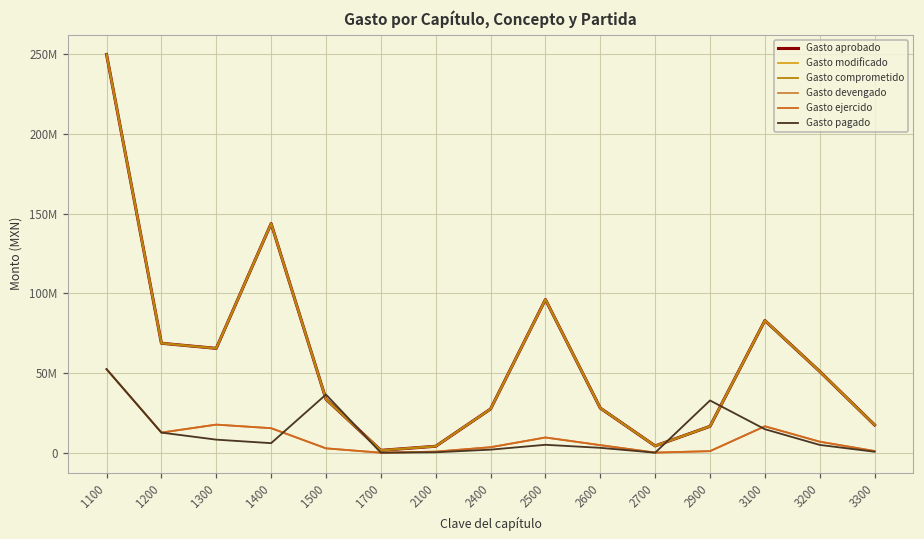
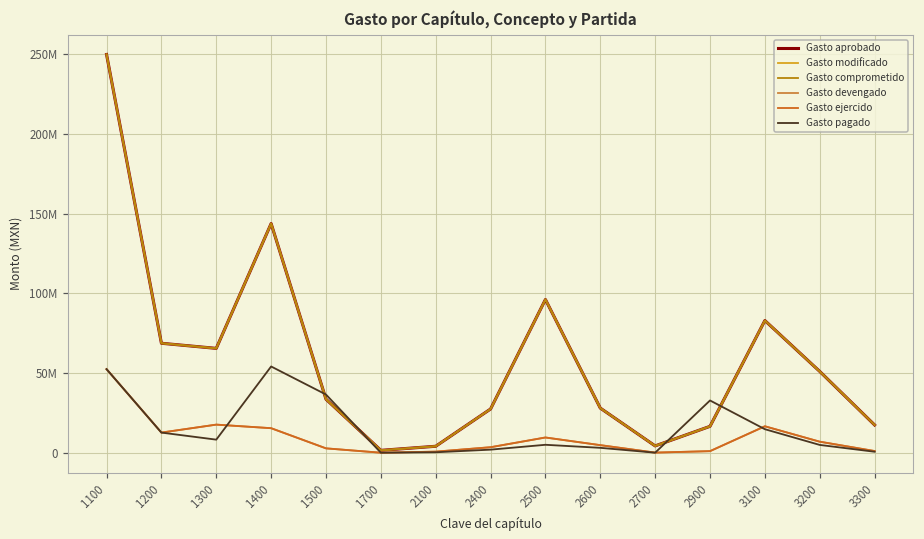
  {
    "Gasto pagado": {
      "1300": 8000000,
-     "1400": 6000000,
+     "1400": 54000000,
      "1500": 36000000,
      "2500": 5000000,
      "2900": 33000000,
      "3100": 15000000,
      "3200": 5000000
    }
  }
